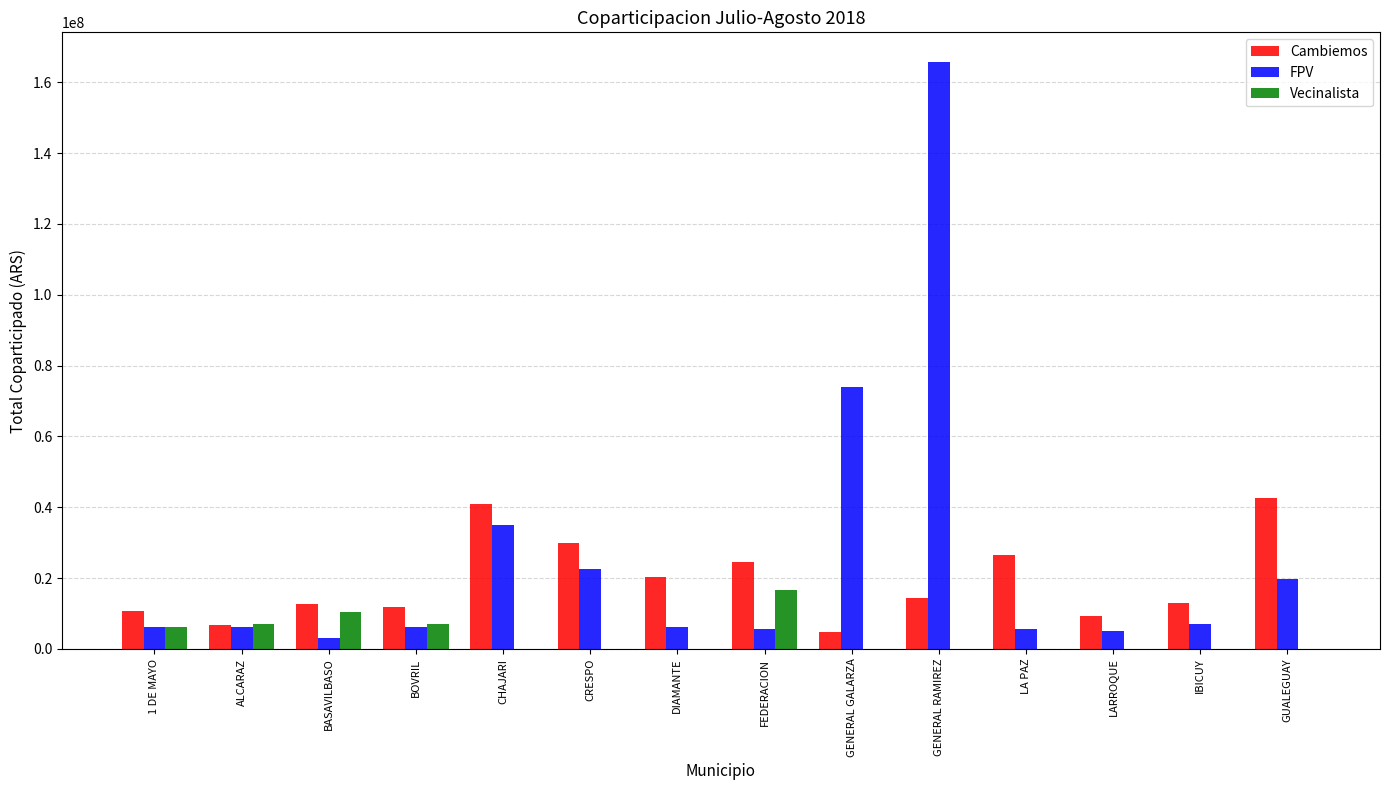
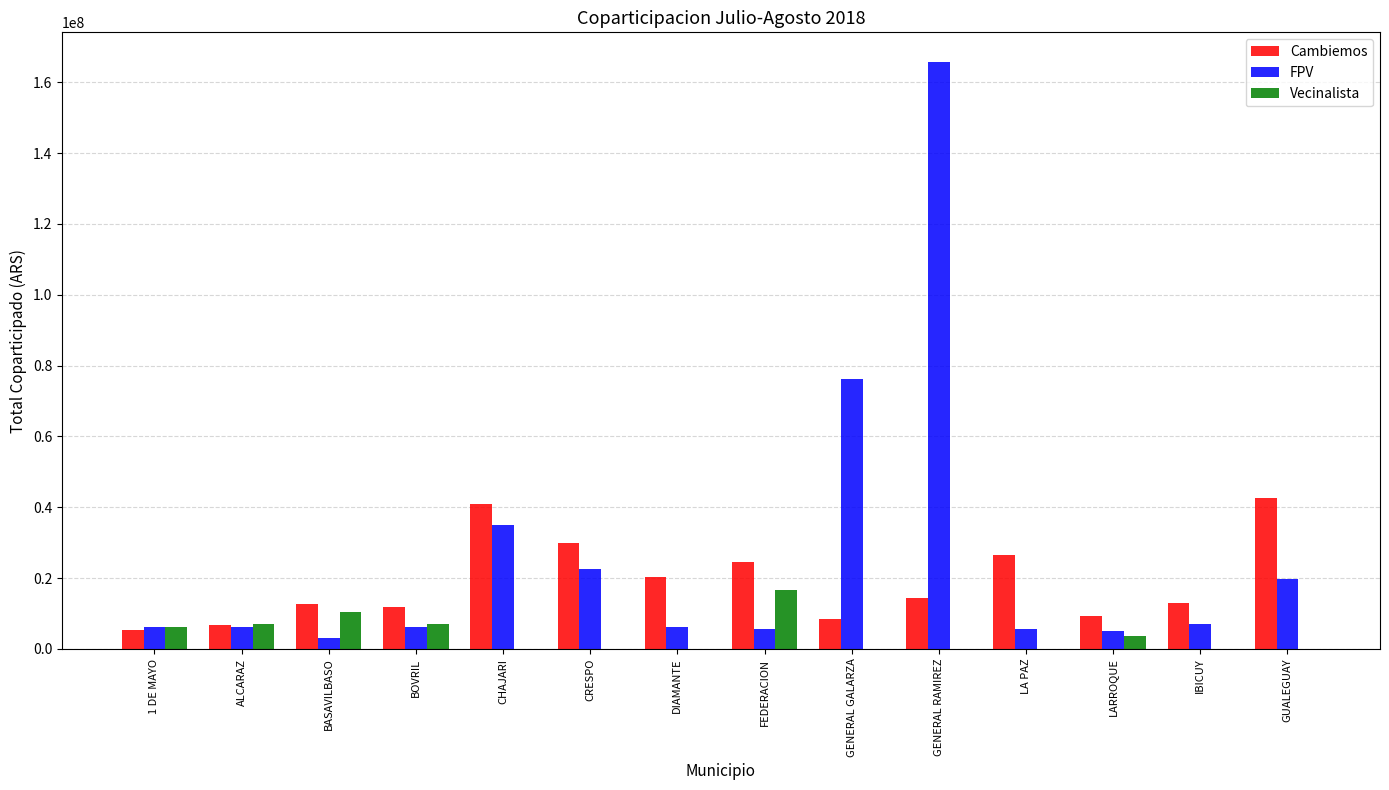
  {
    "Cambiemos": {
-     "1 DE MAYO": 11000000,
+     "1 DE MAYO": 5000000,
      "ALCARAZ": 7000000,
      "BASAVILBASO": 13000000,
      "BOVRIL": 12000000,
      "CHAJARI": 41000000,
      "CRESPO": 30000000,
      "DIAMANTE": 20000000,
      "FEDERACION": 24000000,
-     "GENERAL GALARZA": 5000000,
+     "GENERAL GALARZA": 8000000,
      "GENERAL RAMIREZ": 14000000,
      "LA PAZ": 26000000,
      "LARROQUE": 9000000,
      "IBICUY": 13000000,
      "GUALEGUAY": 43000000
    },
    "FPV": {
      "1 DE MAYO": 6000000,
      "ALCARAZ": 6000000,
      "BASAVILBASO": 3000000,
      "BOVRIL": 6000000,
      "CHAJARI": 35000000,
      "CRESPO": 22000000,
      "DIAMANTE": 6000000,
      "FEDERACION": 6000000,
-     "GENERAL GALARZA": 74000000,
+     "GENERAL GALARZA": 76000000,
      "GENERAL RAMIREZ": 166000000,
      "LA PAZ": 6000000,
      "LARROQUE": 5000000,
      "IBICUY": 7000000,
      "GUALEGUAY": 20000000
    },
    "Vecinalista": {
      "1 DE MAYO": 6000000,
      "ALCARAZ": 7000000,
      "BASAVILBASO": 10000000,
      "BOVRIL": 7000000,
      "CHAJARI": 0,
      "CRESPO": 0,
      "DIAMANTE": 0,
      "FEDERACION": 17000000,
      "GENERAL GALARZA": 0,
      "GENERAL RAMIREZ": 0,
      "LA PAZ": 0,
-     "LARROQUE": 0,
+     "LARROQUE": 4000000,
      "IBICUY": 0,
      "GUALEGUAY": 0
    }
  }
